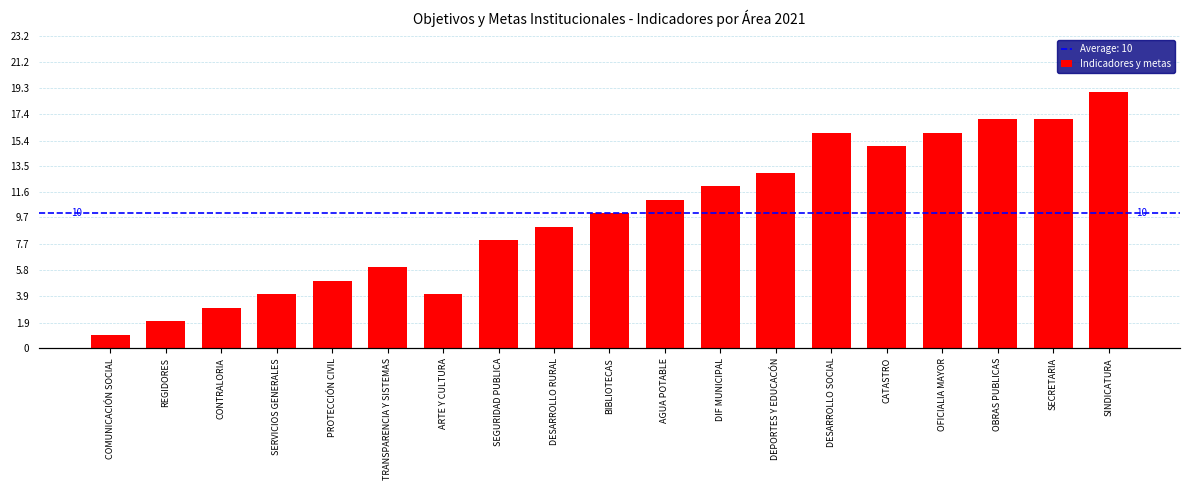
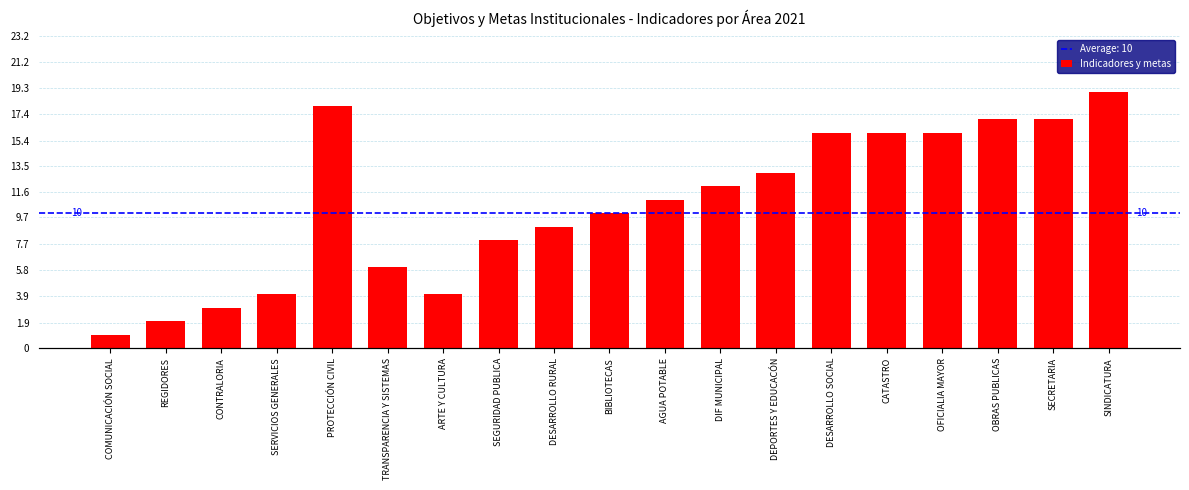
  {
    "COMUNICACIÓN SOCIAL": 1,
    "REGIDORES": 2,
    "CONTRALORIA": 3,
    "SERVICIOS GENERALES": 4,
-   "PROTECCIÓN CIVIL": 5,
+   "PROTECCIÓN CIVIL": 18,
    "TRANSPARENCIA Y SISTEMAS": 6,
    "ARTE Y CULTURA": 4,
    "SEGURIDAD PUBLICA": 8,
    "DESARROLLO RURAL": 9,
    "BIBLIOTECAS": 10,
    "AGUA POTABLE": 11,
    "DIF MUNICIPAL": 12,
    "DEPORTES Y EDUCACÓN": 13,
    "DESARROLLO SOCIAL": 16,
-   "CATASTRO": 15,
+   "CATASTRO": 16,
    "OFICIALIA MAYOR": 16,
    "OBRAS PUBLICAS": 17,
    "SECRETARIA": 17,
    "SINDICATURA": 19
  }
